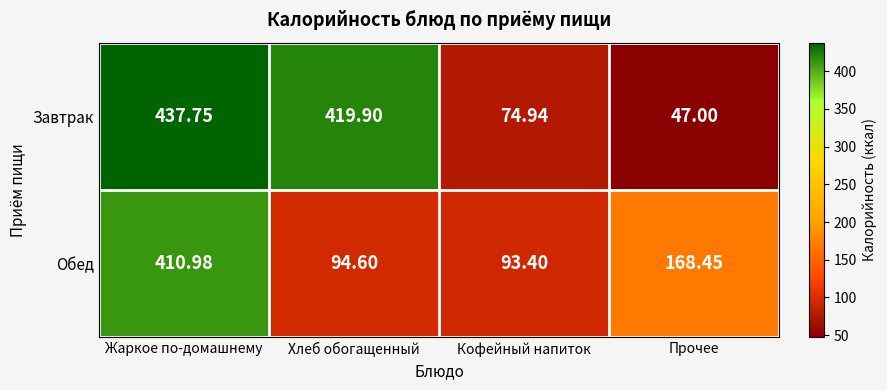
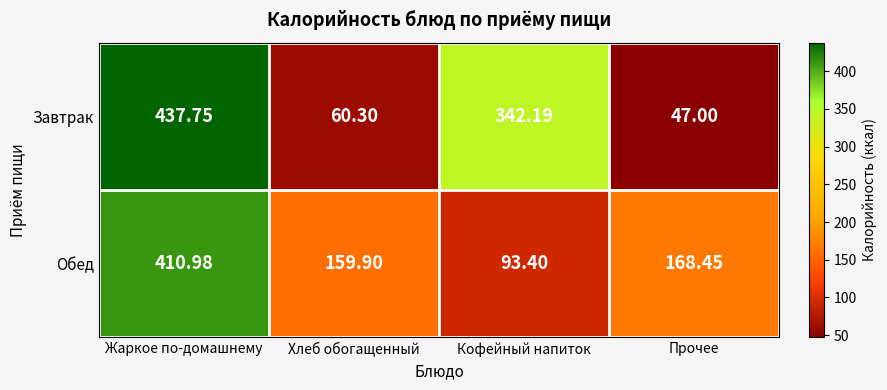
  {
    "Завтрак": {
      "Жаркое по-домашнему": 437.75,
-     "Хлеб обогащенный": 419.90,
-     "Кофейный напиток": 74.94,
+     "Хлеб обогащенный": 60.30,
+     "Кофейный напиток": 342.19,
      "Прочее": 47.00
    },
    "Обед": {
      "Жаркое по-домашнему": 410.98,
-     "Хлеб обогащенный": 94.60,
+     "Хлеб обогащенный": 159.90,
      "Кофейный напиток": 93.40,
      "Прочее": 168.45
    }
  }
